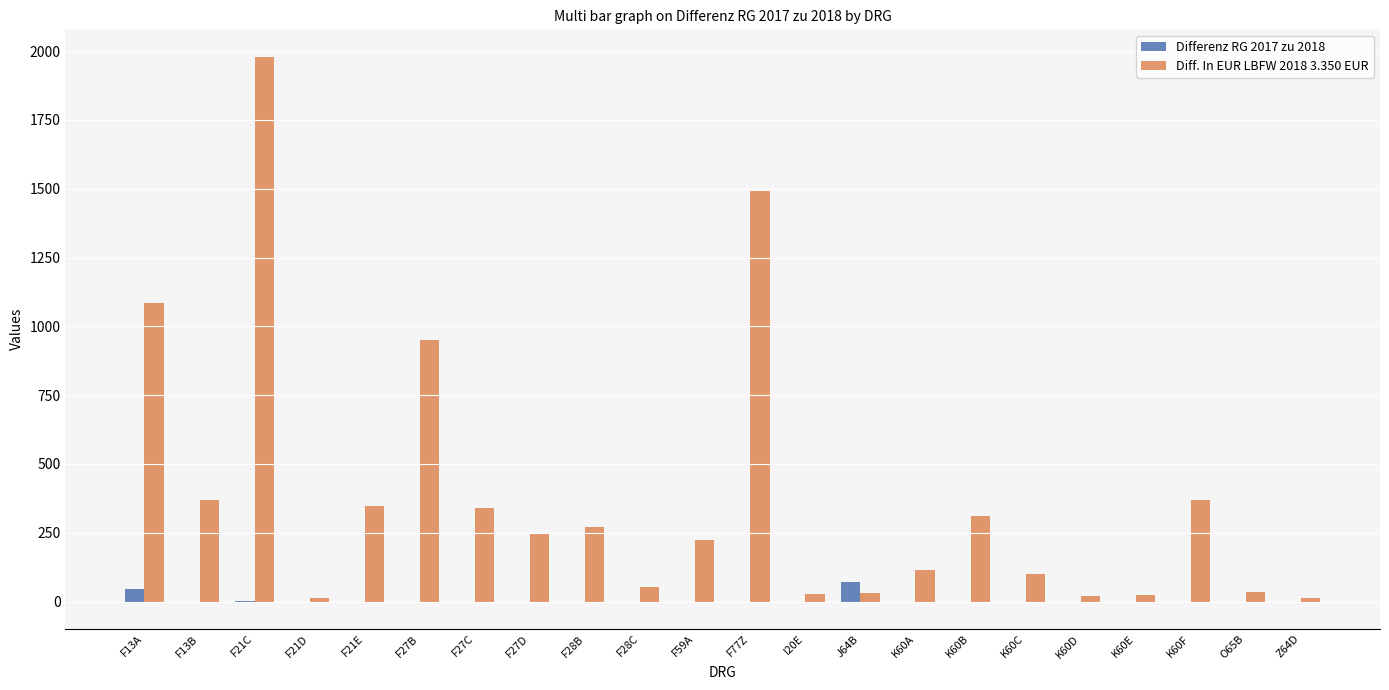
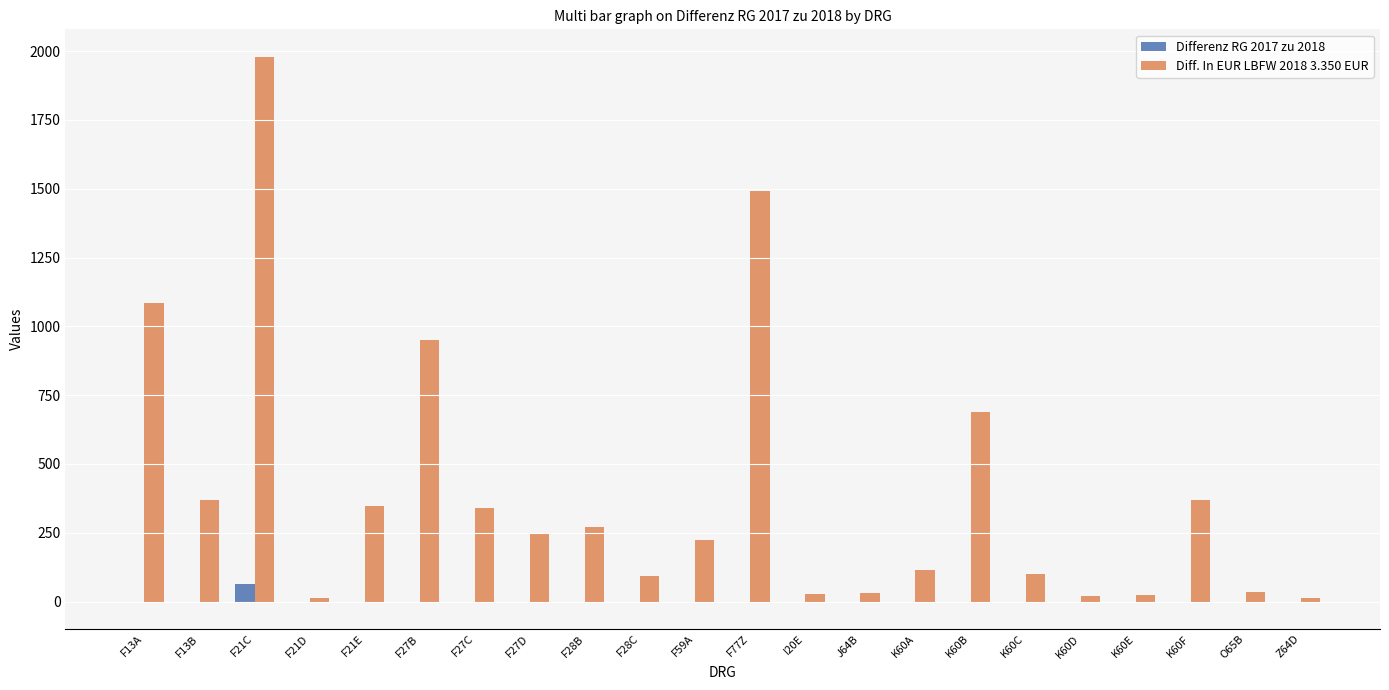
  {
    "Differenz RG 2017 zu 2018": {
-     "F13A": 50,
-     "F21C": 0,
-     "J64B": 70
+     "F13A": 0,
+     "F21C": 60,
+     "J64B": 0
    },
    "Diff. In EUR LBFW 2018 3.350 EUR": {
      "F13A": 1090,
      "F13B": 370,
      "F21C": 1980,
      "F21D": 10,
      "F21E": 350,
      "F27B": 950,
      "F27C": 340,
      "F27D": 240,
      "F28B": 270,
-     "F28C": 50,
+     "F28C": 90,
      "F59A": 220,
      "F77Z": 1490,
      "I20E": 30,
      "J64B": 30,
      "K60A": 120,
-     "K60B": 310,
+     "K60B": 690,
      "K60C": 100,
      "K60D": 20,
      "K60E": 30,
      "K60F": 370,
      "O65B": 30,
      "Z64D": 10
    }
  }
